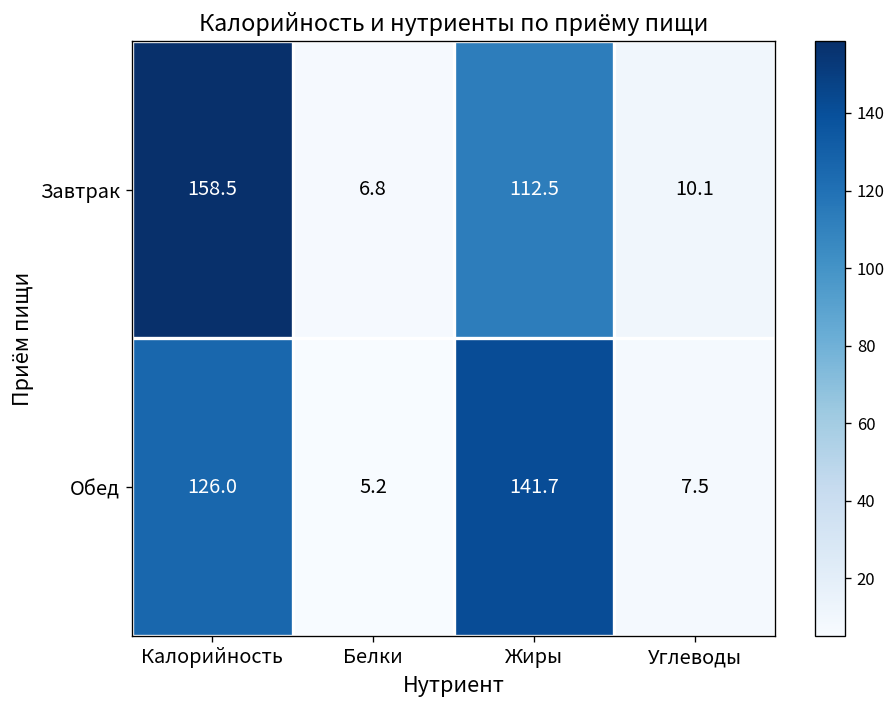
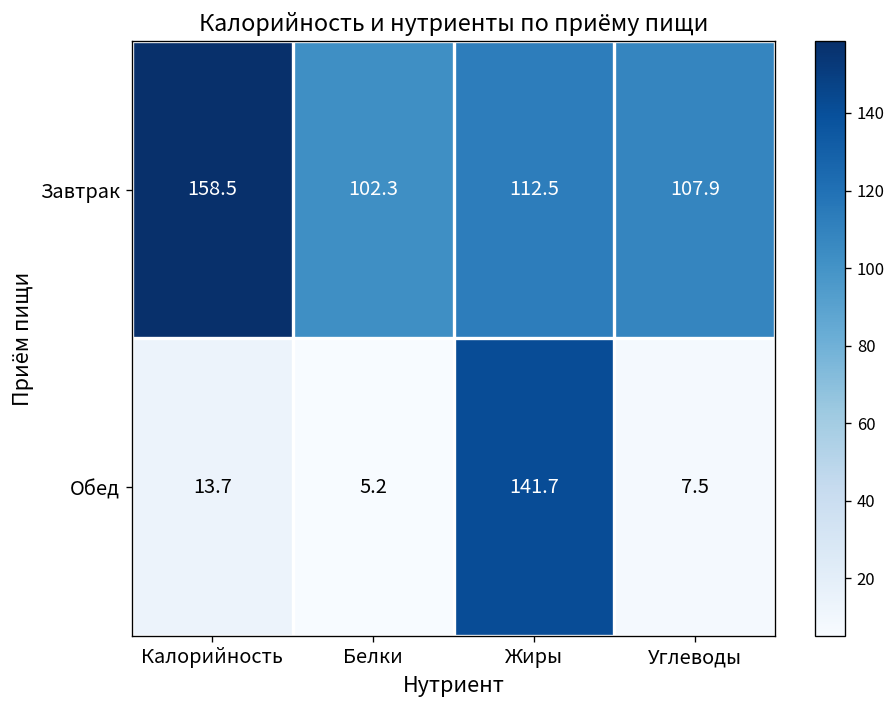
  {
    "Завтрак": {
      "Калорийность": 158.5,
-     "Белки": 6.8,
+     "Белки": 102.3,
      "Жиры": 112.5,
-     "Углеводы": 10.1
+     "Углеводы": 107.9
    },
    "Обед": {
-     "Калорийность": 126.0,
+     "Калорийность": 13.7,
      "Белки": 5.2,
      "Жиры": 141.7,
      "Углеводы": 7.5
    }
  }
